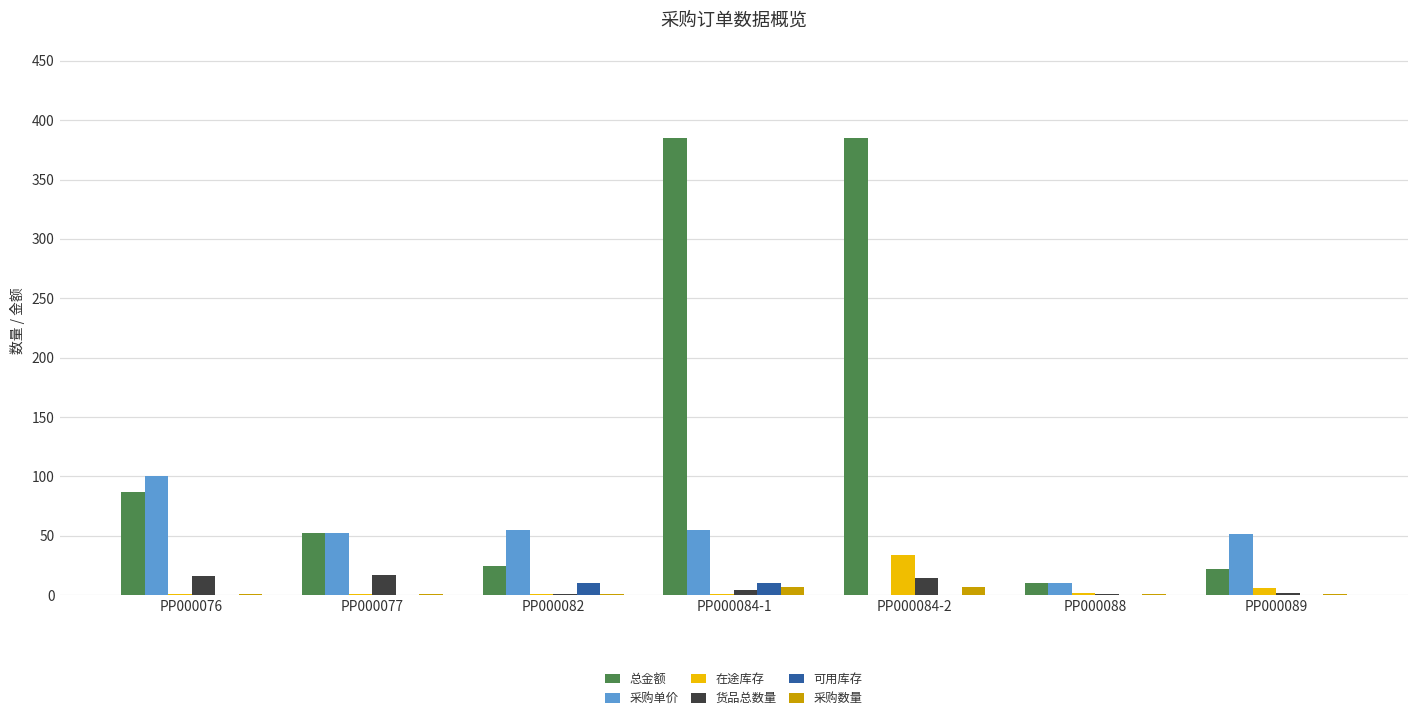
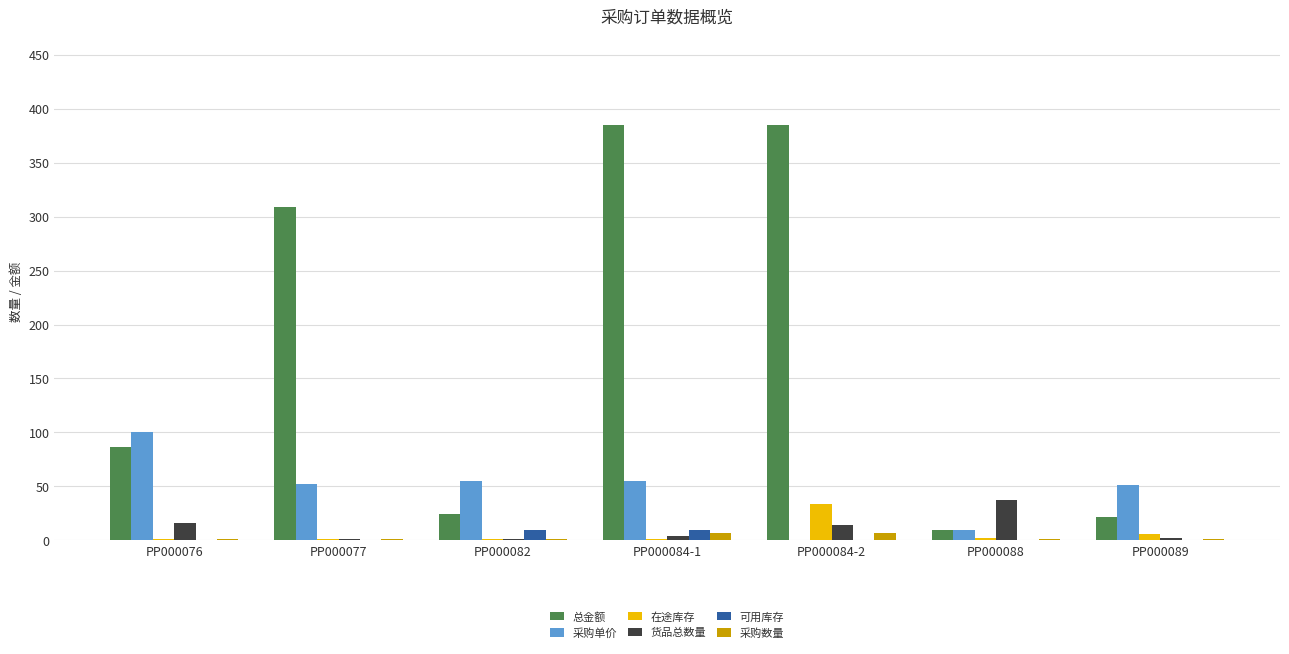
  {
    "总金额": {
      "PP000076": 87,
-     "PP000077": 52,
+     "PP000077": 309,
      "PP000082": 25,
      "PP000084-1": 385,
      "PP000084-2": 385,
      "PP000088": 10,
      "PP000089": 22
    },
    "采购单价": {
      "PP000076": 101,
      "PP000077": 52,
      "PP000082": 55,
      "PP000084-1": 55,
      "PP000084-2": 0,
      "PP000088": 10,
      "PP000089": 52
    },
    "货品总数量": {
      "PP000076": 16,
-     "PP000077": 17,
+     "PP000077": 1,
      "PP000084-1": 4,
      "PP000084-2": 14,
-     "PP000088": 1
+     "PP000088": 37
    },
    "可用库存": {
      "PP000076": 0,
      "PP000077": 0,
      "PP000082": 10,
      "PP000084-1": 10,
      "PP000084-2": 0,
      "PP000088": 0,
      "PP000089": 0
    }
  }
